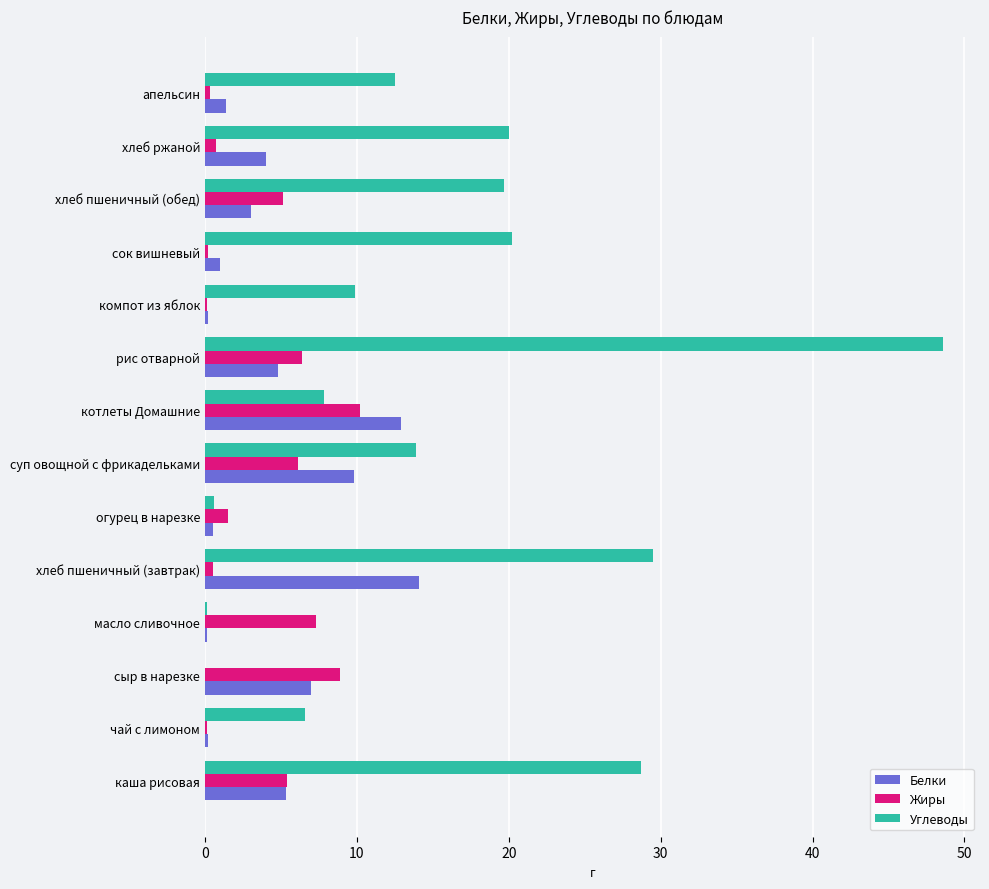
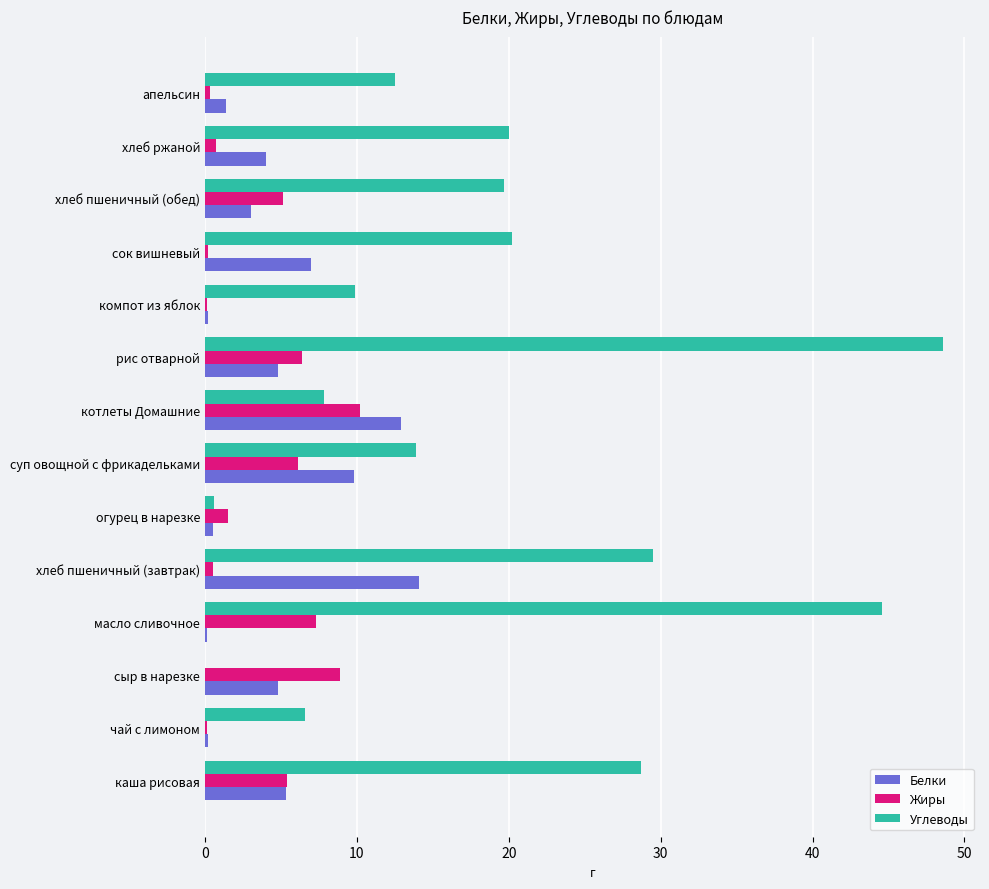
  {
    "Белки": {
      "апельсин": 1.4,
      "хлеб ржаной": 4.0,
      "хлеб пшеничный (обед)": 3.0,
-     "сок вишневый": 1,
+     "сок вишневый": 7,
      "компот из яблок": 0.2,
      "рис отварной": 4.8,
      "котлеты Домашние": 12.9,
      "суп овощной с фрикадельками": 9.8,
      "огурец в нарезке": 0.5,
      "хлеб пшеничный (завтрак)": 14.1,
-     "сыр в нарезке": 7.0,
+     "сыр в нарезке": 4.8,
      "чай с лимоном": 0.2,
      "каша рисовая": 5.3
    },
    "Жиры": {
      "апельсин": 0.3,
      "хлеб ржаной": 0.7,
      "хлеб пшеничный (обед)": 5.1,
      "сок вишневый": 0.2,
      "рис отварной": 6.4,
      "котлеты Домашние": 10.2,
      "суп овощной с фрикадельками": 6.1,
      "огурец в нарезке": 1.5,
      "хлеб пшеничный (завтрак)": 0.5,
      "масло сливочное": 7.3,
      "сыр в нарезке": 8.9,
      "каша рисовая": 5.4
    },
    "Углеводы": {
      "апельсин": 12.5,
      "хлеб ржаной": 20.0,
      "хлеб пшеничный (обед)": 19.7,
      "сок вишневый": 20.2,
      "компот из яблок": 9.9,
      "рис отварной": 48.6,
      "котлеты Домашние": 7.8,
      "суп овощной с фрикадельками": 13.9,
      "огурец в нарезке": 0.6,
      "хлеб пшеничный (завтрак)": 29.5,
-     "масло сливочное": 0.1,
+     "масло сливочное": 44.6,
      "сыр в нарезке": 0.0,
      "чай с лимоном": 6.6,
      "каша рисовая": 28.7
    }
  }
